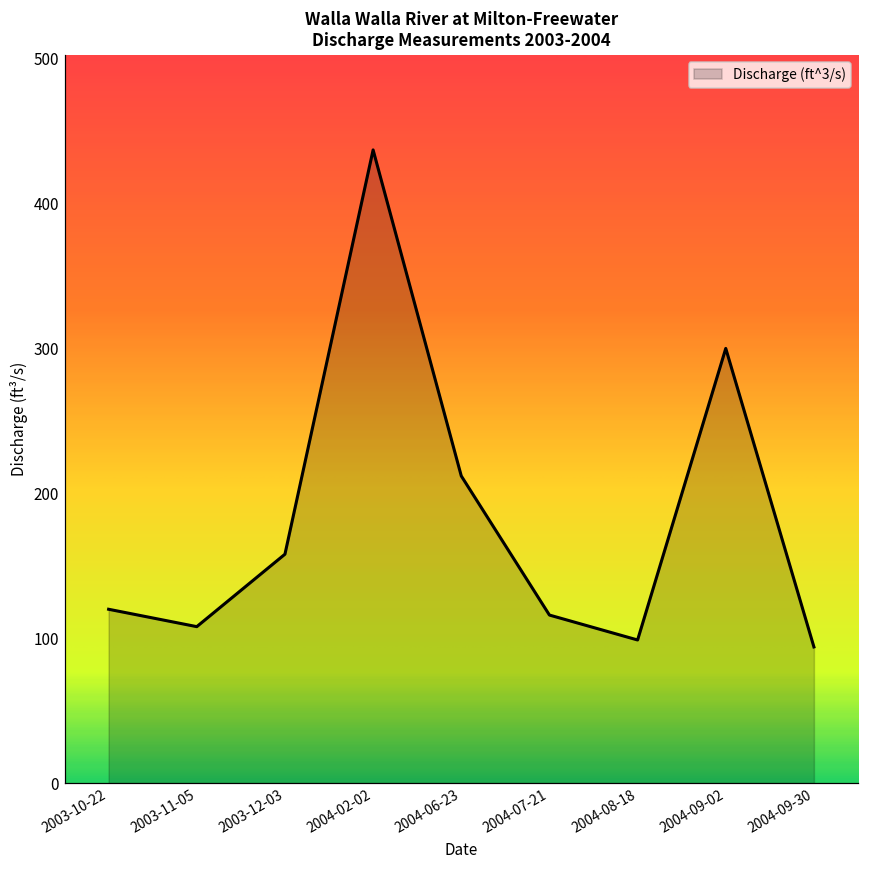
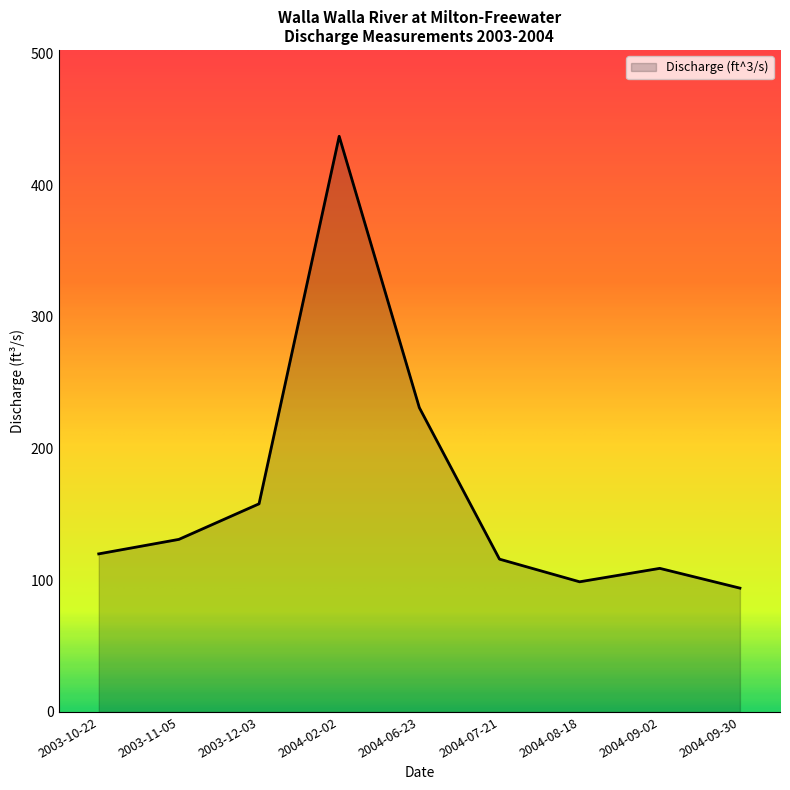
  {
    "2003-10-22": 120,
-   "2003-11-05": 108,
+   "2003-11-05": 131,
    "2003-12-03": 158,
    "2004-02-02": 437,
-   "2004-06-23": 212,
+   "2004-06-23": 231,
    "2004-07-21": 116,
    "2004-08-18": 99,
-   "2004-09-02": 300,
+   "2004-09-02": 109,
    "2004-09-30": 94
  }
